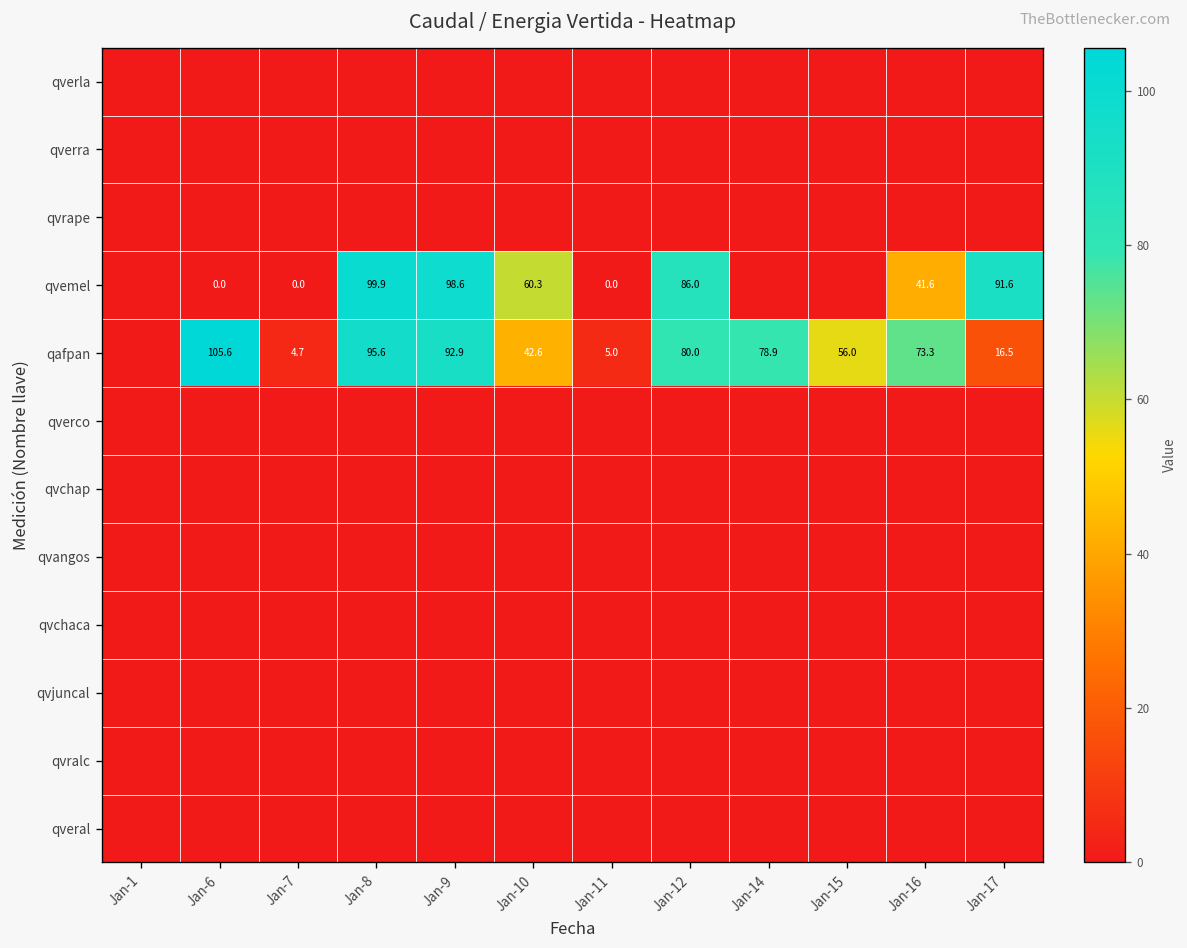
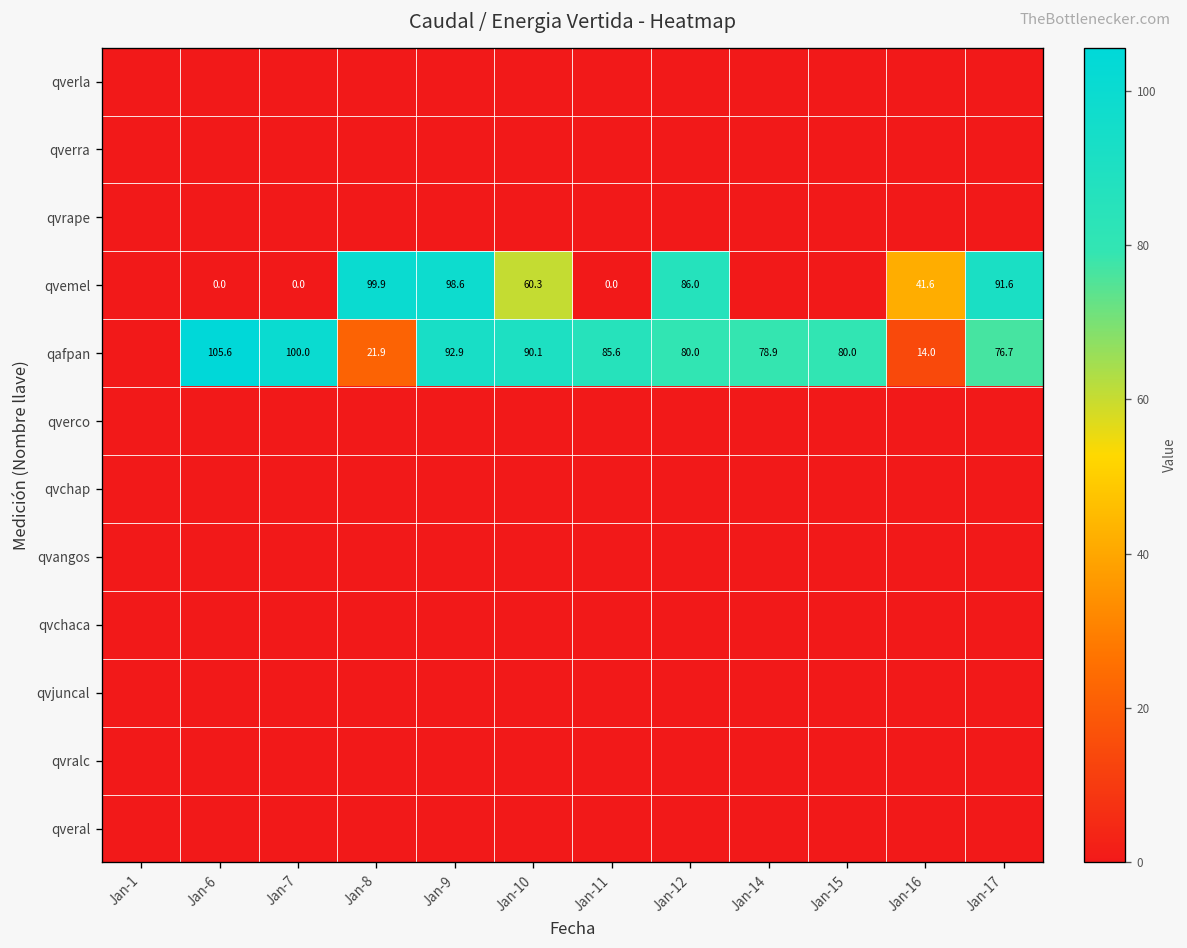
  {
    "qvemel": {
      "Jan-6": 0.0,
      "Jan-7": 0.0,
      "Jan-8": 99.9,
      "Jan-9": 98.6,
      "Jan-10": 60.3,
      "Jan-11": 0.0,
      "Jan-12": 86.0,
      "Jan-16": 41.6,
      "Jan-17": 91.6
    },
    "qafpan": {
      "Jan-6": 105.6,
-     "Jan-7": 4.7,
-     "Jan-8": 95.6,
+     "Jan-7": 100.0,
+     "Jan-8": 21.9,
      "Jan-9": 92.9,
-     "Jan-10": 42.6,
-     "Jan-11": 5.0,
+     "Jan-10": 90.1,
+     "Jan-11": 85.6,
      "Jan-12": 80.0,
      "Jan-14": 78.9,
-     "Jan-15": 56.0,
-     "Jan-16": 73.3,
-     "Jan-17": 16.5
+     "Jan-15": 80.0,
+     "Jan-16": 14.0,
+     "Jan-17": 76.7
    }
  }
